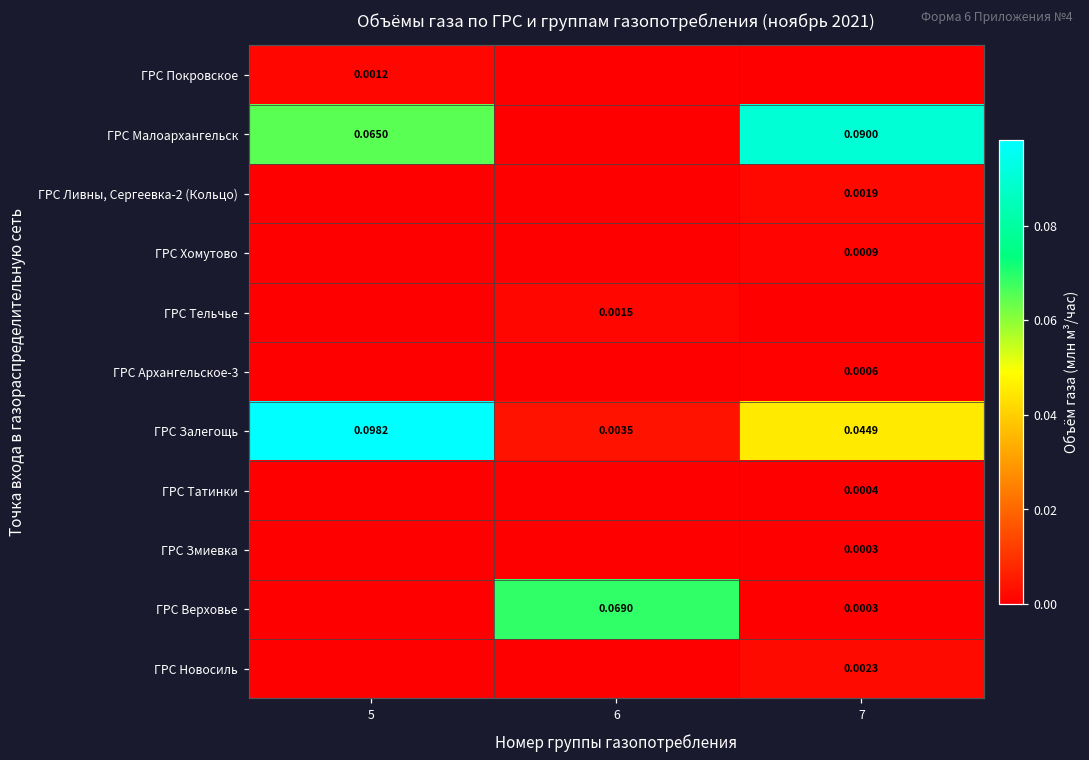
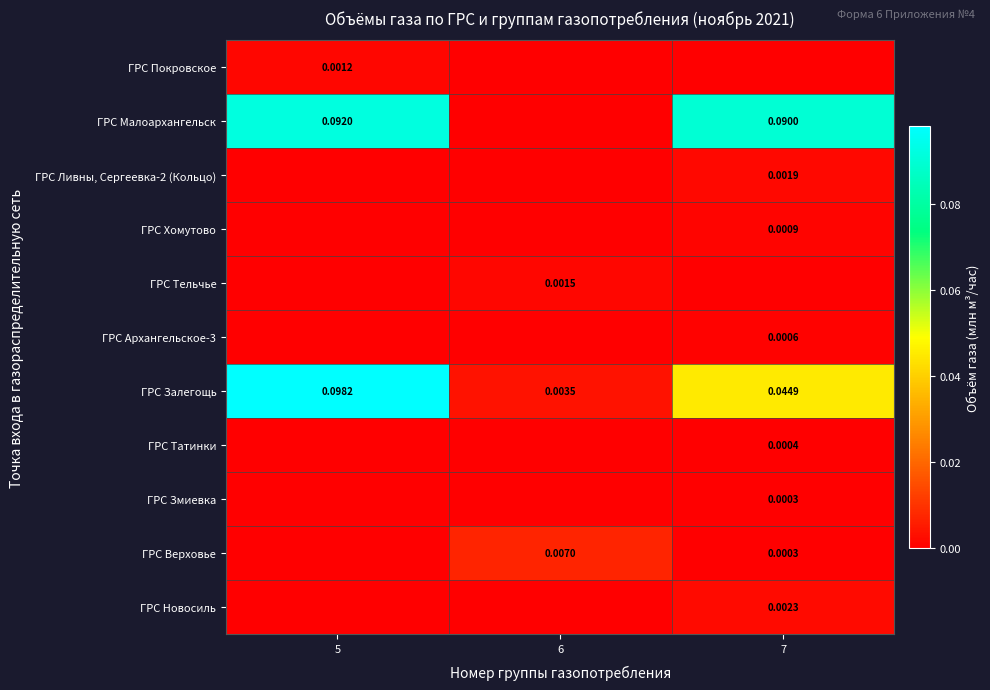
  {
    "ГРС Покровское": {
      "5": 0.0012
    },
    "ГРС Малоархангельск": {
-     "5": 0.0650,
+     "5": 0.0920,
      "7": 0.0900
    },
    "ГРС Ливны, Сергеевка-2 (Кольцо)": {
      "7": 0.0019
    },
    "ГРС Хомутово": {
      "7": 0.0009
    },
    "ГРС Тельчье": {
      "6": 0.0015
    },
    "ГРС Архангельское-3": {
      "7": 0.0006
    },
    "ГРС Залегощь": {
      "5": 0.0982,
      "6": 0.0035,
      "7": 0.0449
    },
    "ГРС Татинки": {
      "7": 0.0004
    },
    "ГРС Змиевка": {
      "7": 0.0003
    },
    "ГРС Верховье": {
-     "6": 0.0690,
+     "6": 0.0070,
      "7": 0.0003
    },
    "ГРС Новосиль": {
      "7": 0.0023
    }
  }
